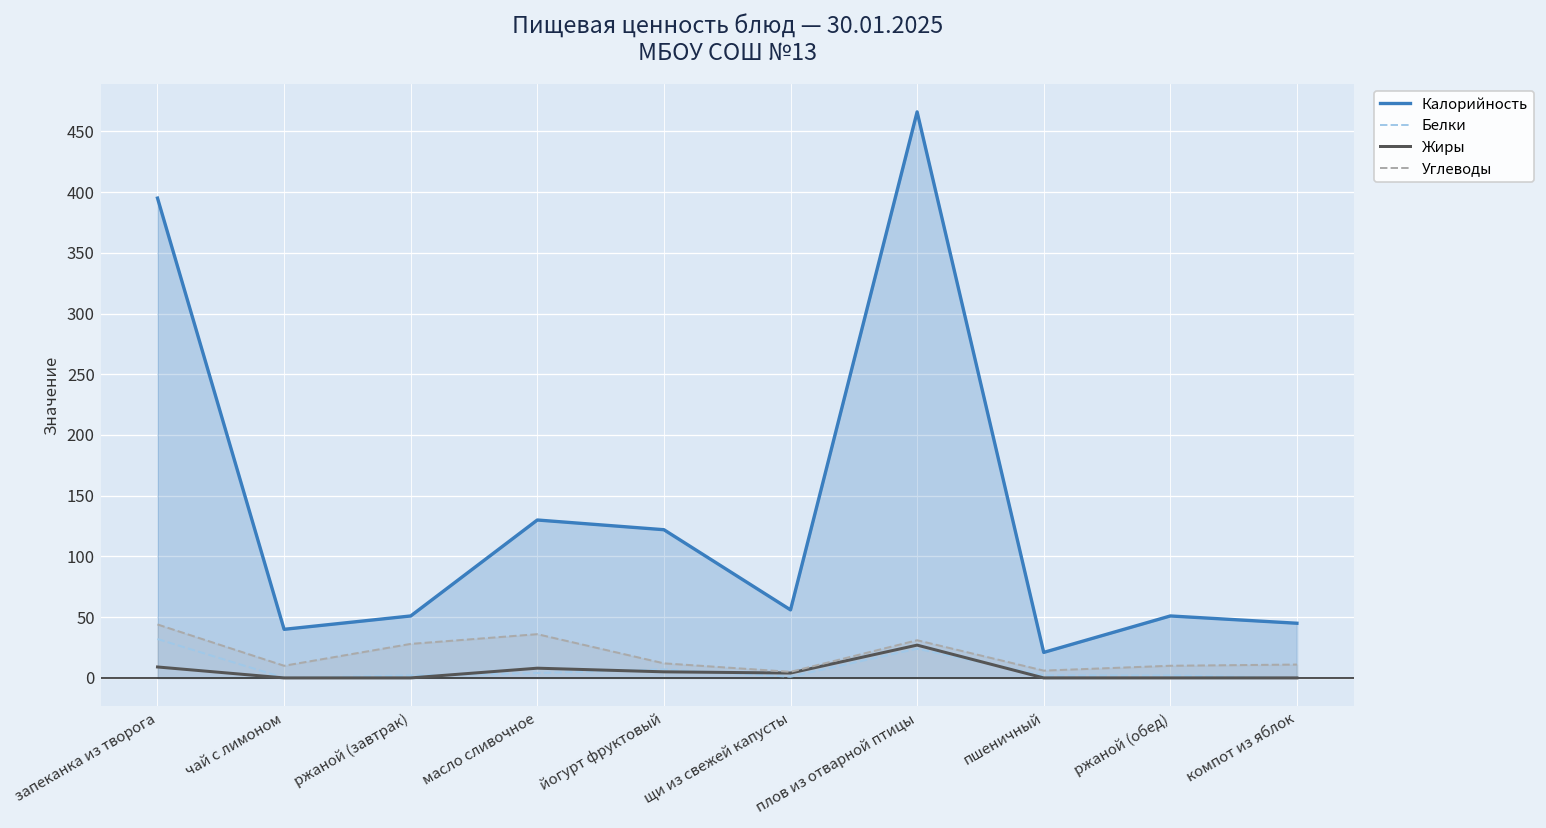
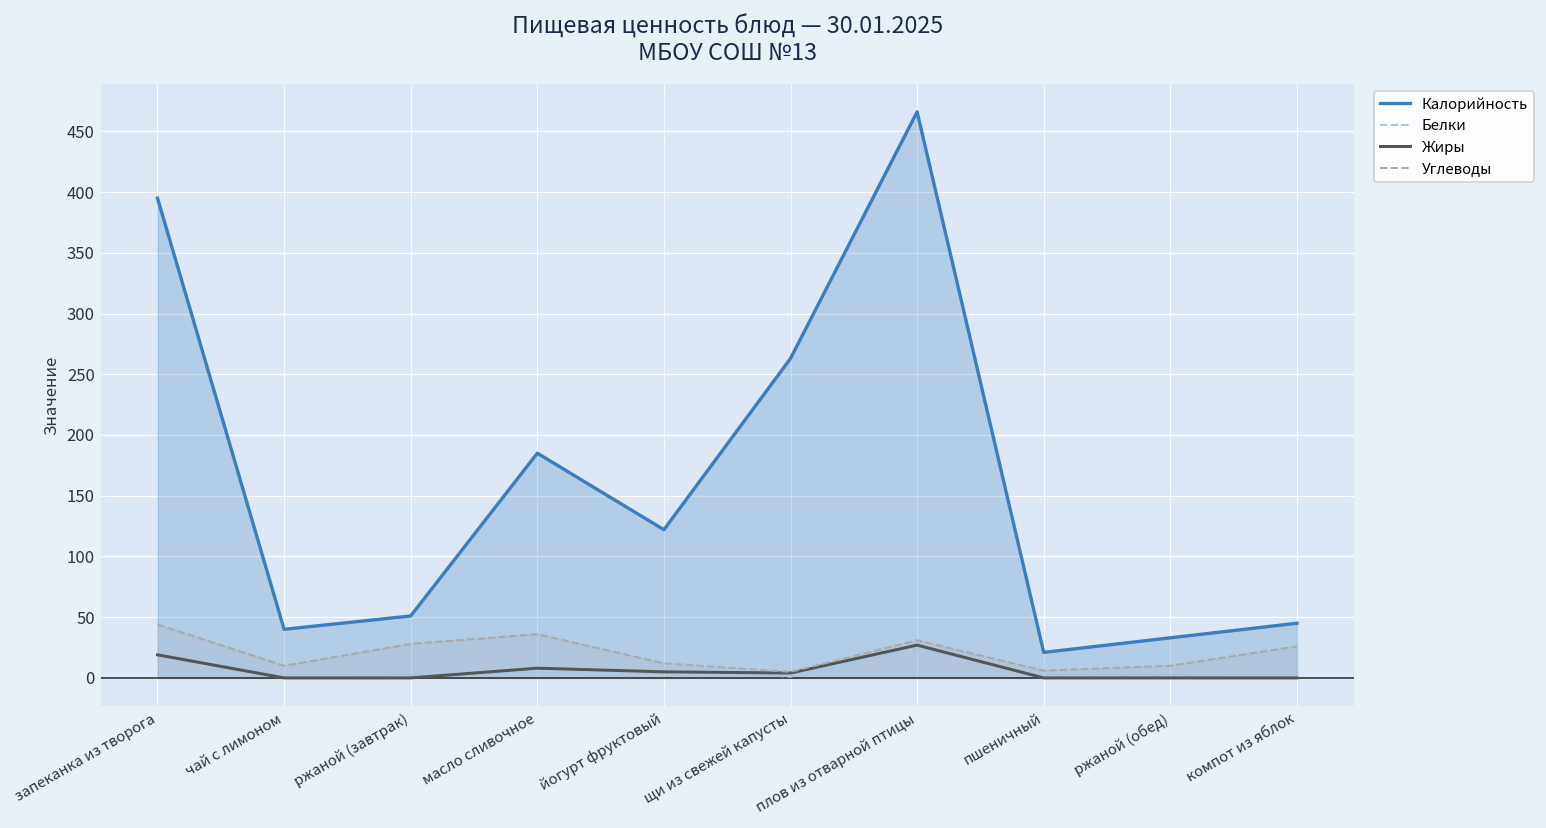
  {
    "Калорийность": {
      "запеканка из творога": 395,
      "чай с лимоном": 40,
      "ржаной (завтрак)": 51,
-     "масло сливочное": 130,
+     "масло сливочное": 185,
      "йогурт фруктовый": 122,
-     "щи из свежей капусты": 56,
+     "щи из свежей капусты": 263,
      "плов из отварной птицы": 466,
      "пшеничный": 21,
-     "ржаной (обед)": 51,
+     "ржаной (обед)": 33,
      "компот из яблок": 45
    },
    "Белки": {
      "запеканка из творога": 32,
      "масло сливочное": 4,
      "щи из свежей капусты": 1,
      "плов из отварной птицы": 24
    },
    "Жиры": {
-     "запеканка из творога": 9,
+     "запеканка из творога": 19,
      "масло сливочное": 8,
      "плов из отварной птицы": 27
    },
    "Углеводы": {
      "запеканка из творога": 44,
      "чай с лимоном": 10,
      "ржаной (завтрак)": 28,
      "масло сливочное": 36,
      "йогурт фруктовый": 12,
      "плов из отварной птицы": 31,
      "пшеничный": 6,
      "ржаной (обед)": 10,
-     "компот из яблок": 11
+     "компот из яблок": 26
    }
  }
